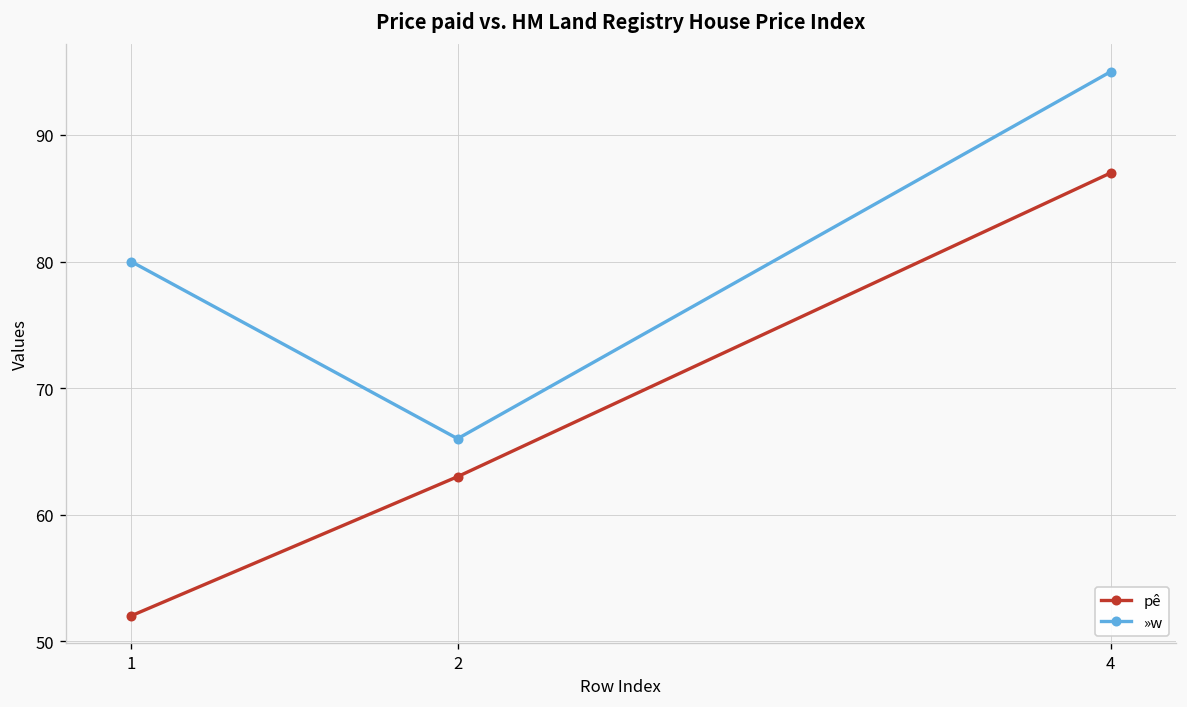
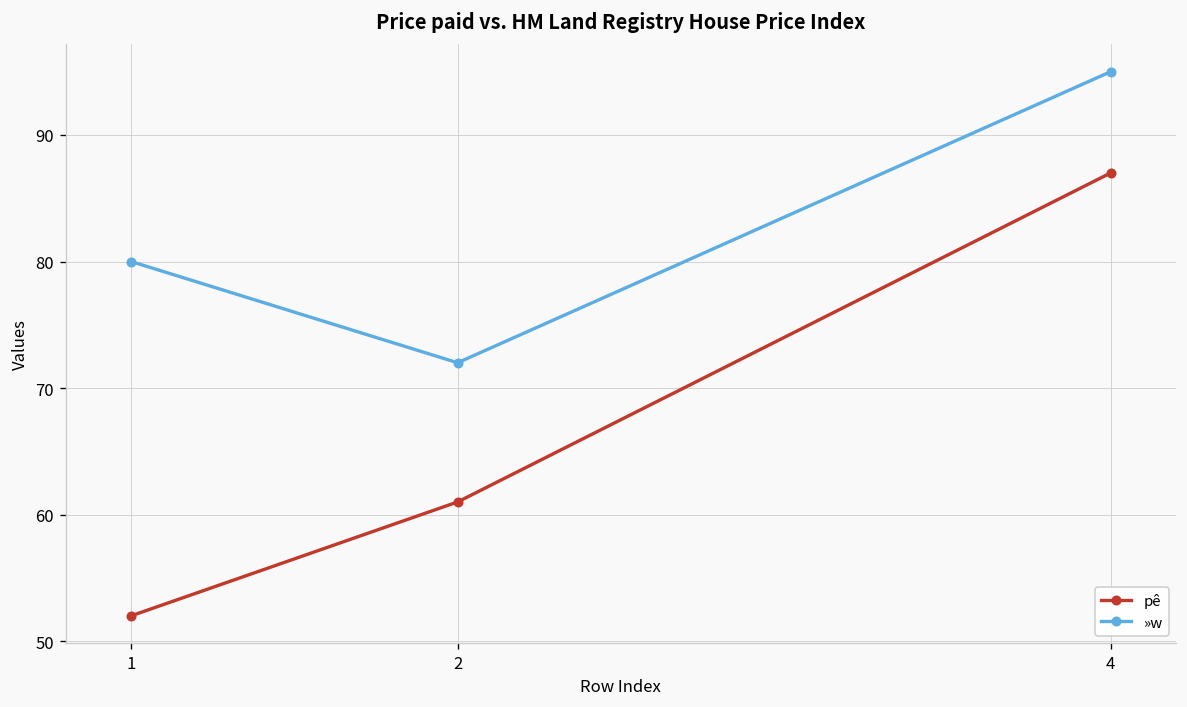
  {
    "pê": {
      "1": 52,
-     "2": 63,
+     "2": 61,
      "4": 87
    },
    "»w": {
      "1": 80,
-     "2": 66,
+     "2": 72,
      "4": 95
    }
  }
